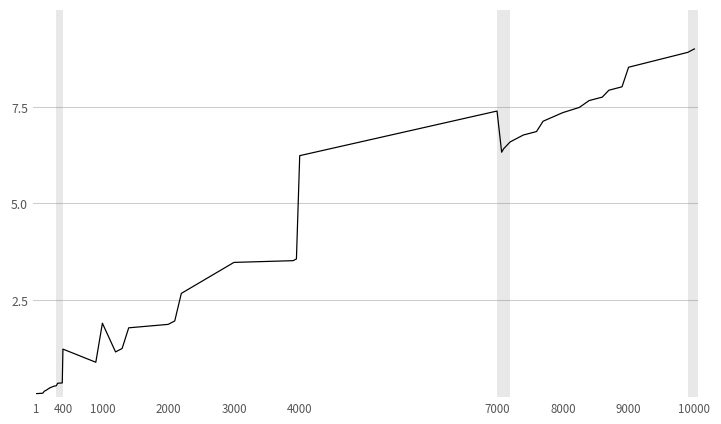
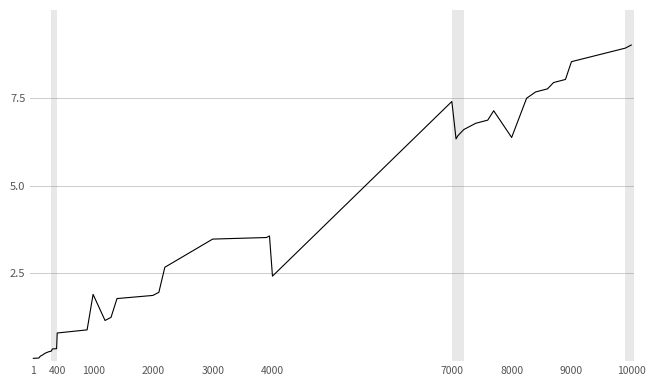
  {
    "1": 0.1,
-   "400": 1.2,
+   "400": 0.8,
    "1000": 1.9,
    "2000": 1.9,
    "3000": 3.5,
-   "4000": 6.2,
+   "4000": 2.4,
    "7000": 7.4,
-   "8000": 7.4,
+   "8000": 6.4,
    "9000": 8.5,
    "10000": 9.0
  }
